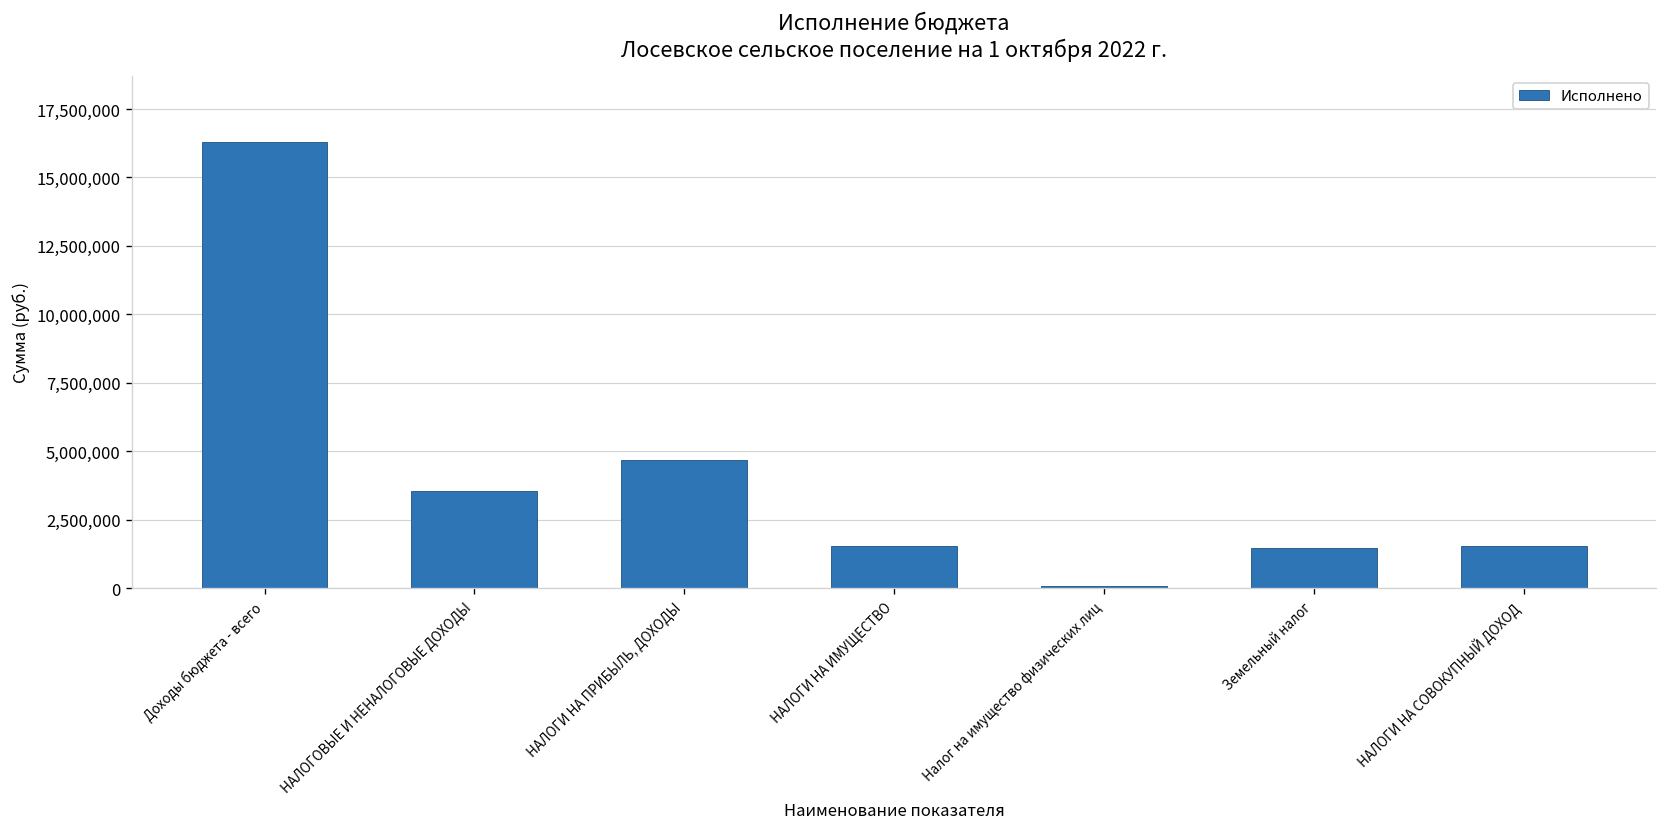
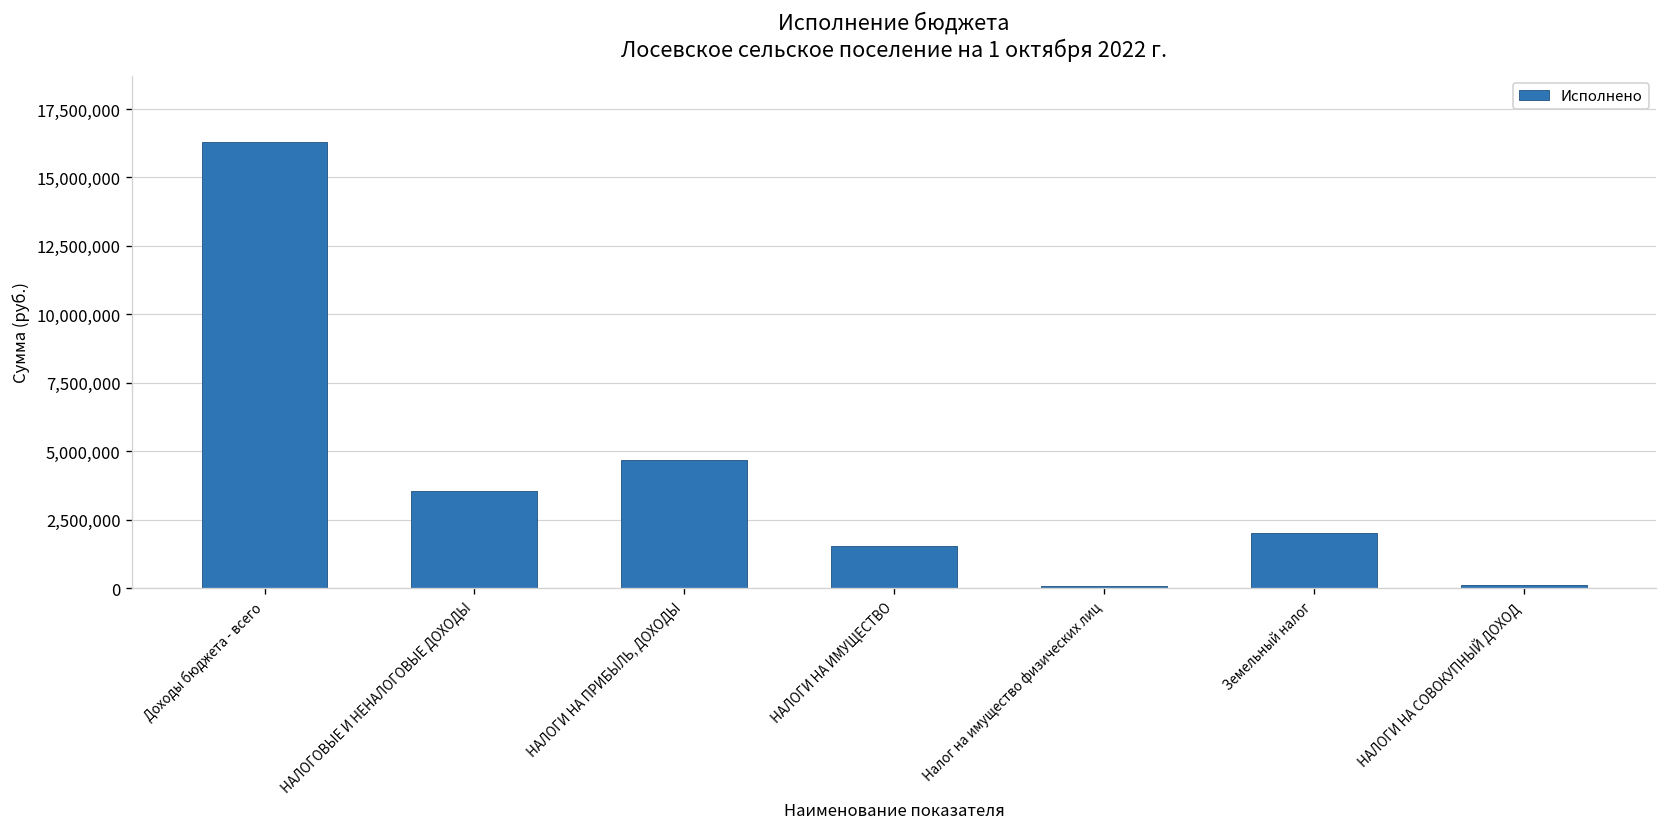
  {
    "Доходы бюджета - всего": "16,300,000",
    "НАЛОГОВЫЕ И НЕНАЛОГОВЫЕ ДОХОДЫ": "3,500,000",
    "НАЛОГИ НА ПРИБЫЛЬ, ДОХОДЫ": "4,700,000",
    "НАЛОГИ НА ИМУЩЕСТВО": "1,600,000",
-   "Земельный налог": "1,500,000",
-   "НАЛОГИ НА СОВОКУПНЫЙ ДОХОД": "1,500,000"
+   "Земельный налог": "2,000,000",
+   "НАЛОГИ НА СОВОКУПНЫЙ ДОХОД": "100,000"
  }
